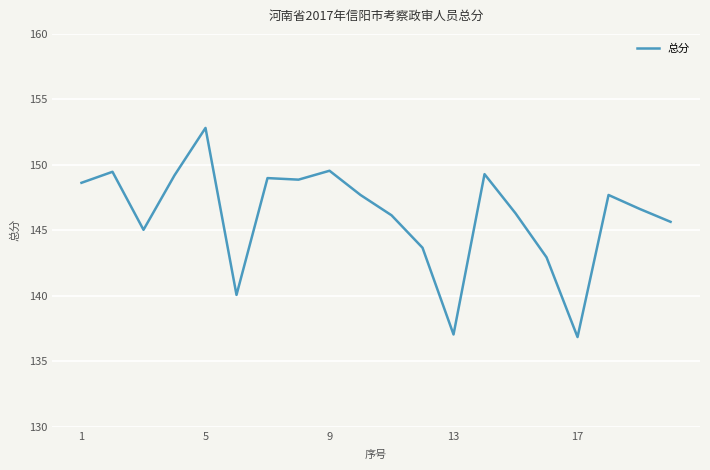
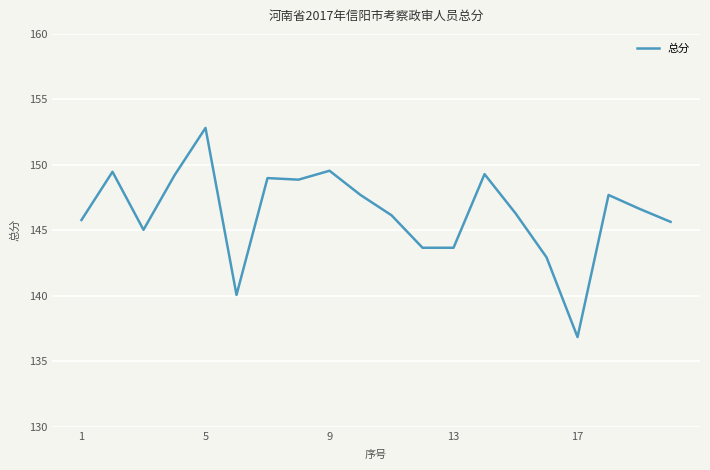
  {
-   "1": 148.6,
+   "1": 145.8,
    "5": 152.8,
    "9": 149.6,
-   "13": 137.1,
+   "13": 143.7,
    "17": 136.9
  }
